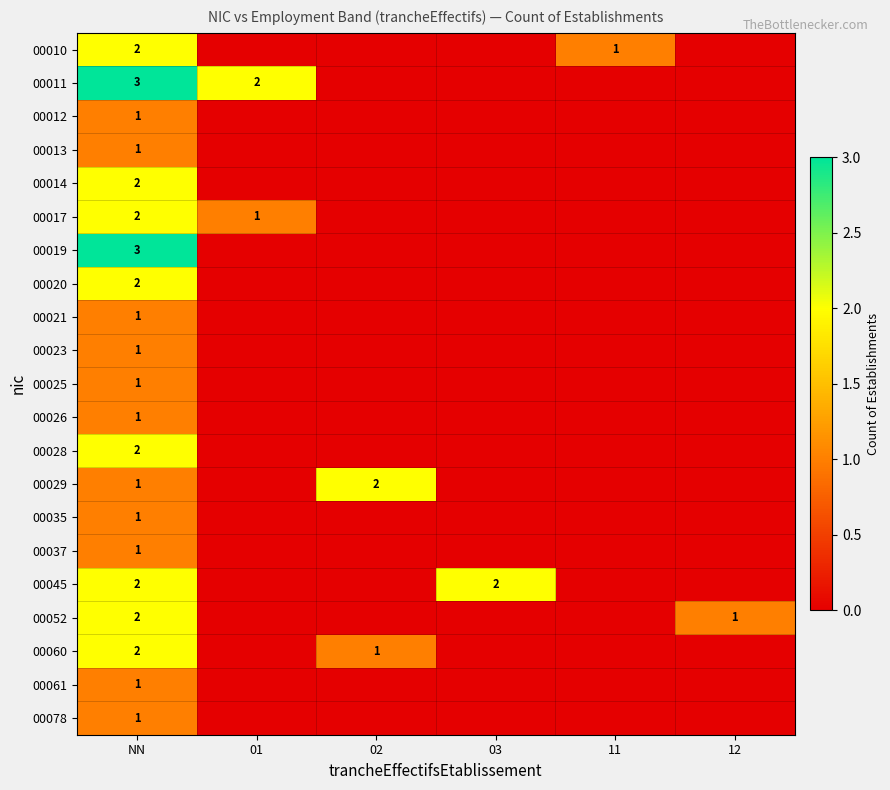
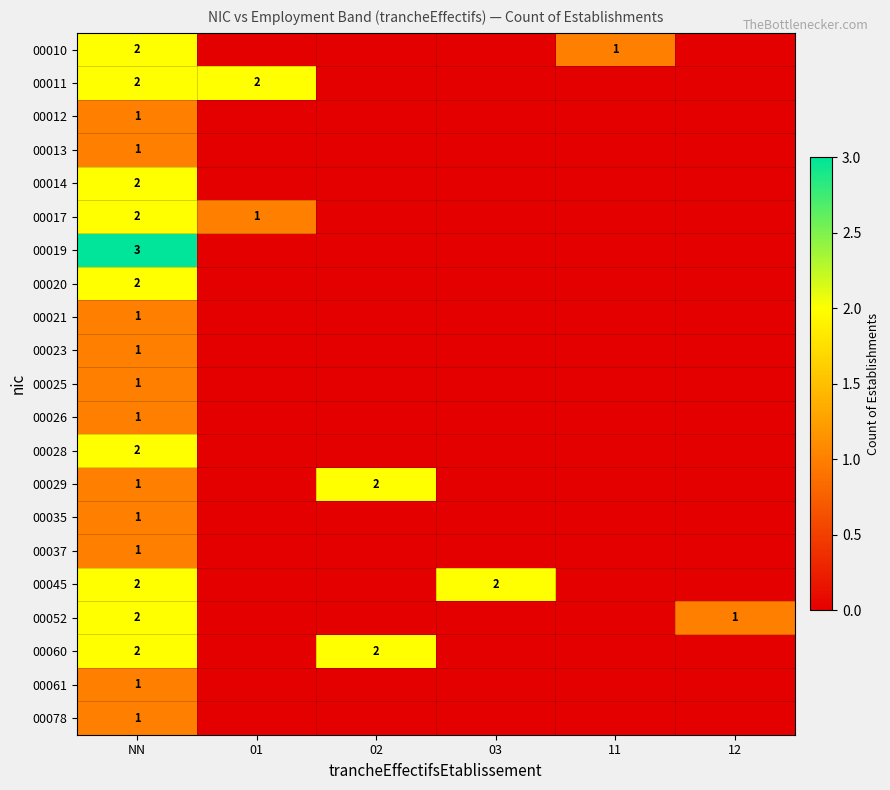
  {
    "00010": {
      "NN": 2,
      "11": 1
    },
    "00011": {
-     "NN": 3,
+     "NN": 2,
      "01": 2
    },
    "00012": {
      "NN": 1
    },
    "00013": {
      "NN": 1
    },
    "00014": {
      "NN": 2
    },
    "00017": {
      "NN": 2,
      "01": 1
    },
    "00019": {
      "NN": 3
    },
    "00020": {
      "NN": 2
    },
    "00021": {
      "NN": 1
    },
    "00023": {
      "NN": 1
    },
    "00025": {
      "NN": 1
    },
    "00026": {
      "NN": 1
    },
    "00028": {
      "NN": 2
    },
    "00029": {
      "NN": 1,
      "02": 2
    },
    "00035": {
      "NN": 1
    },
    "00037": {
      "NN": 1
    },
    "00045": {
      "NN": 2,
      "03": 2
    },
    "00052": {
      "NN": 2,
      "12": 1
    },
    "00060": {
      "NN": 2,
-     "02": 1
+     "02": 2
    },
    "00061": {
      "NN": 1
    },
    "00078": {
      "NN": 1
    }
  }
